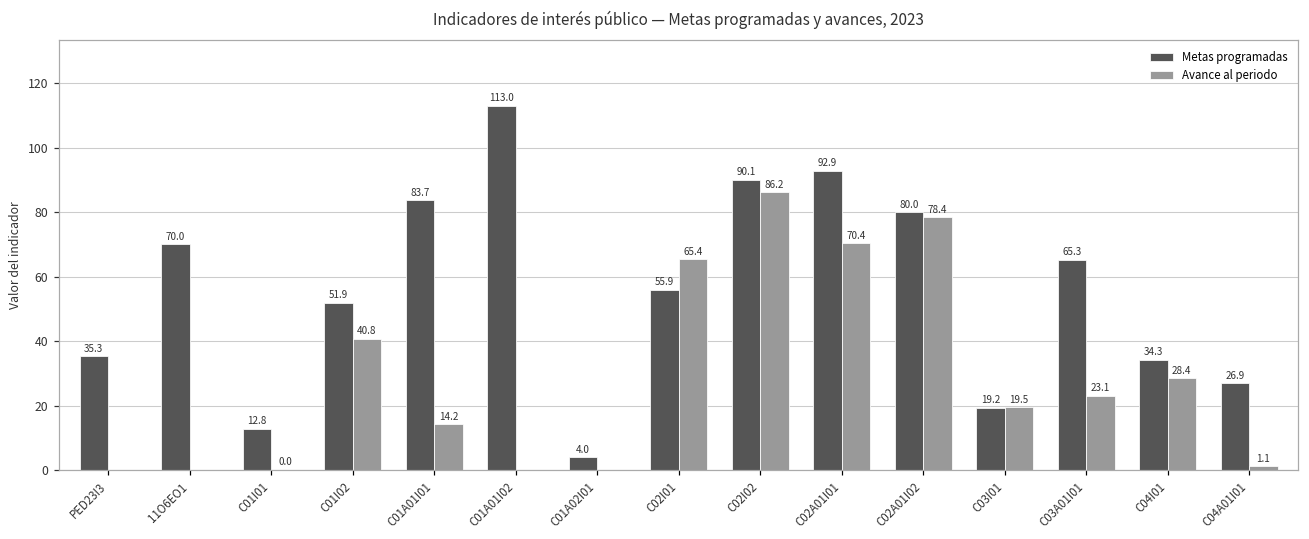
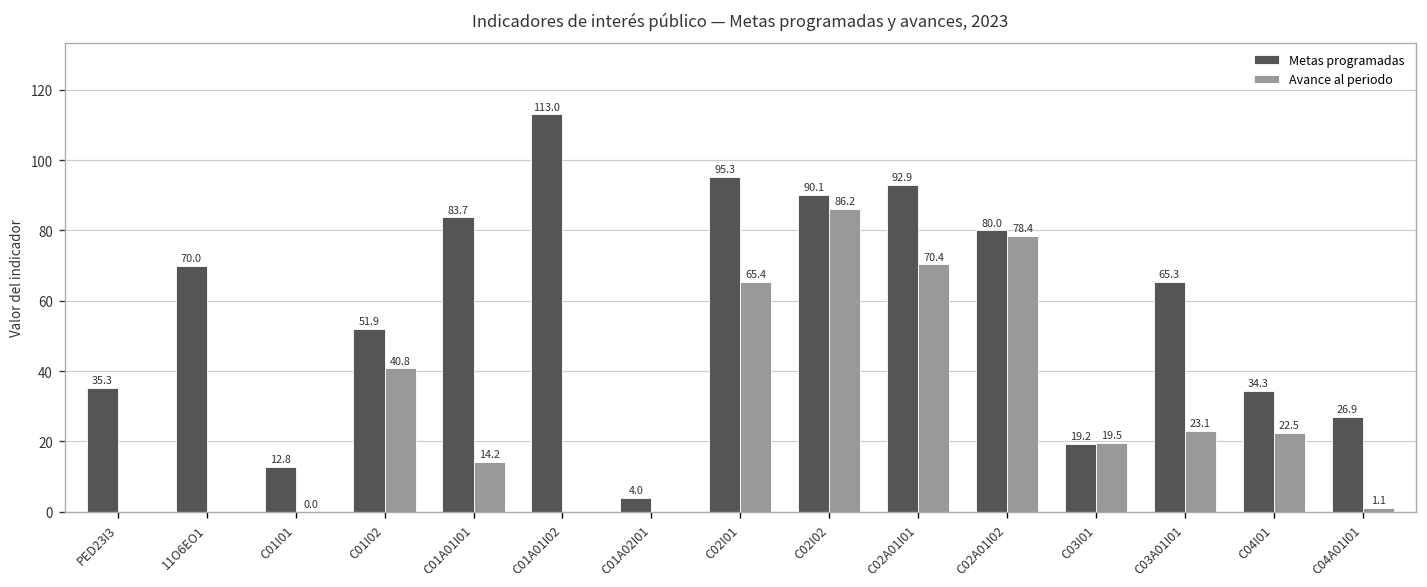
  {
    "Metas programadas": {
      "PED23I3": 35.3,
      "11O6EO1": 70.0,
      "C01I01": 12.8,
      "C01I02": 51.9,
      "C01A01I01": 83.7,
      "C01A01I02": 113.0,
      "C01A02I01": 4.0,
-     "C02I01": 55.9,
+     "C02I01": 95.3,
      "C02I02": 90.1,
      "C02A01I01": 92.9,
      "C02A01I02": 80.0,
      "C03I01": 19.2,
      "C03A01I01": 65.3,
      "C04I01": 34.3,
      "C04A01I01": 26.9
    },
    "Avance al periodo": {
      "C01I01": 0.0,
      "C01I02": 40.8,
      "C01A01I01": 14.2,
      "C02I01": 65.4,
      "C02I02": 86.2,
      "C02A01I01": 70.4,
      "C02A01I02": 78.4,
      "C03I01": 19.5,
      "C03A01I01": 23.1,
-     "C04I01": 28.4,
+     "C04I01": 22.5,
      "C04A01I01": 1.1
    }
  }
